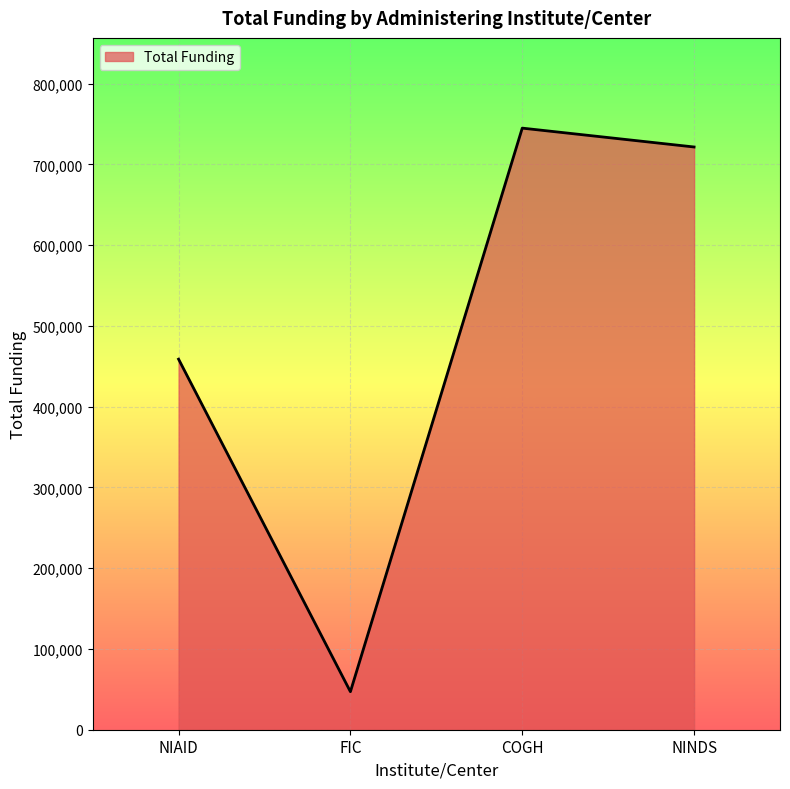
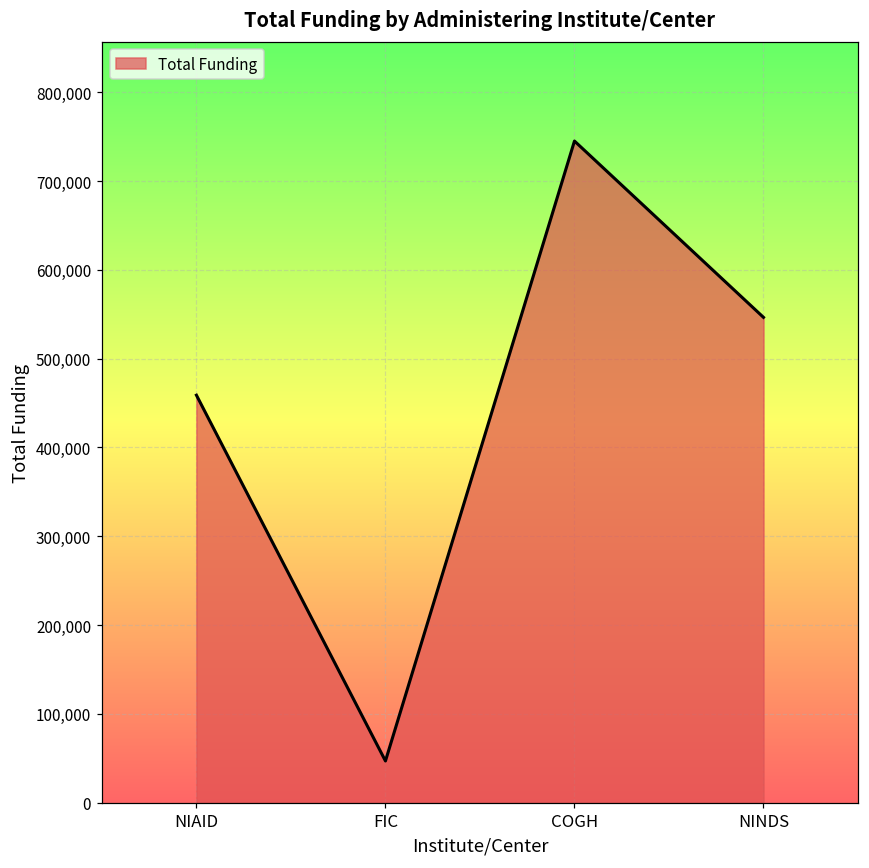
  {
    "NIAID": "460,000",
    "FIC": "50,000",
    "COGH": "740,000",
-   "NINDS": "720,000"
+   "NINDS": "550,000"
  }
